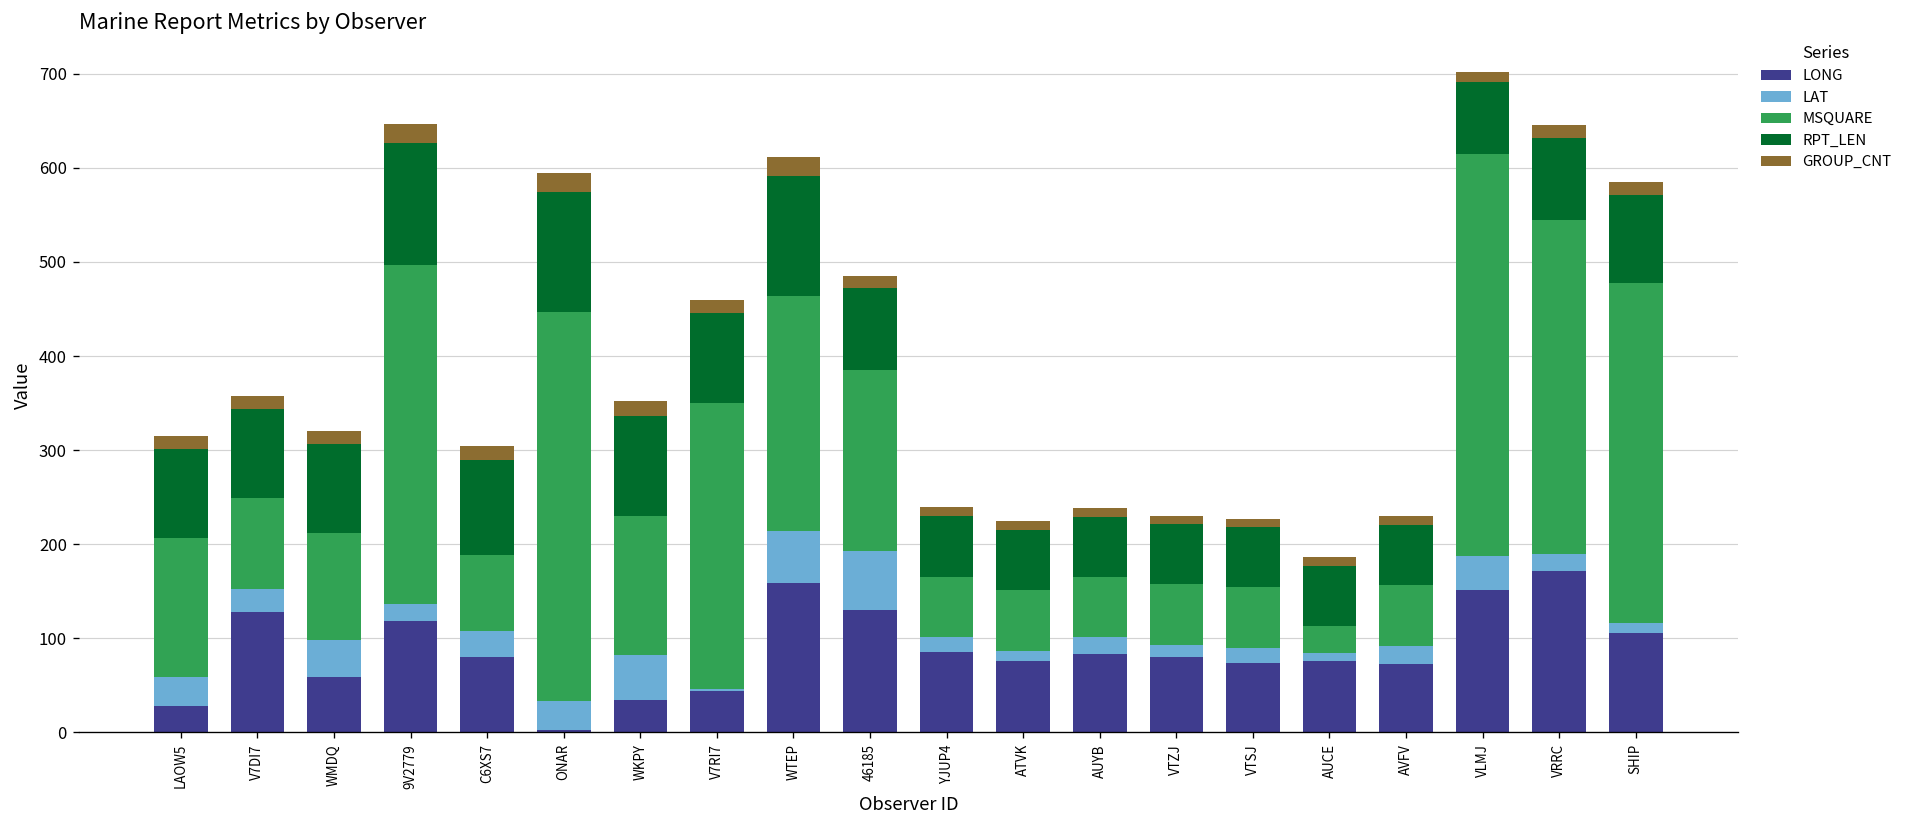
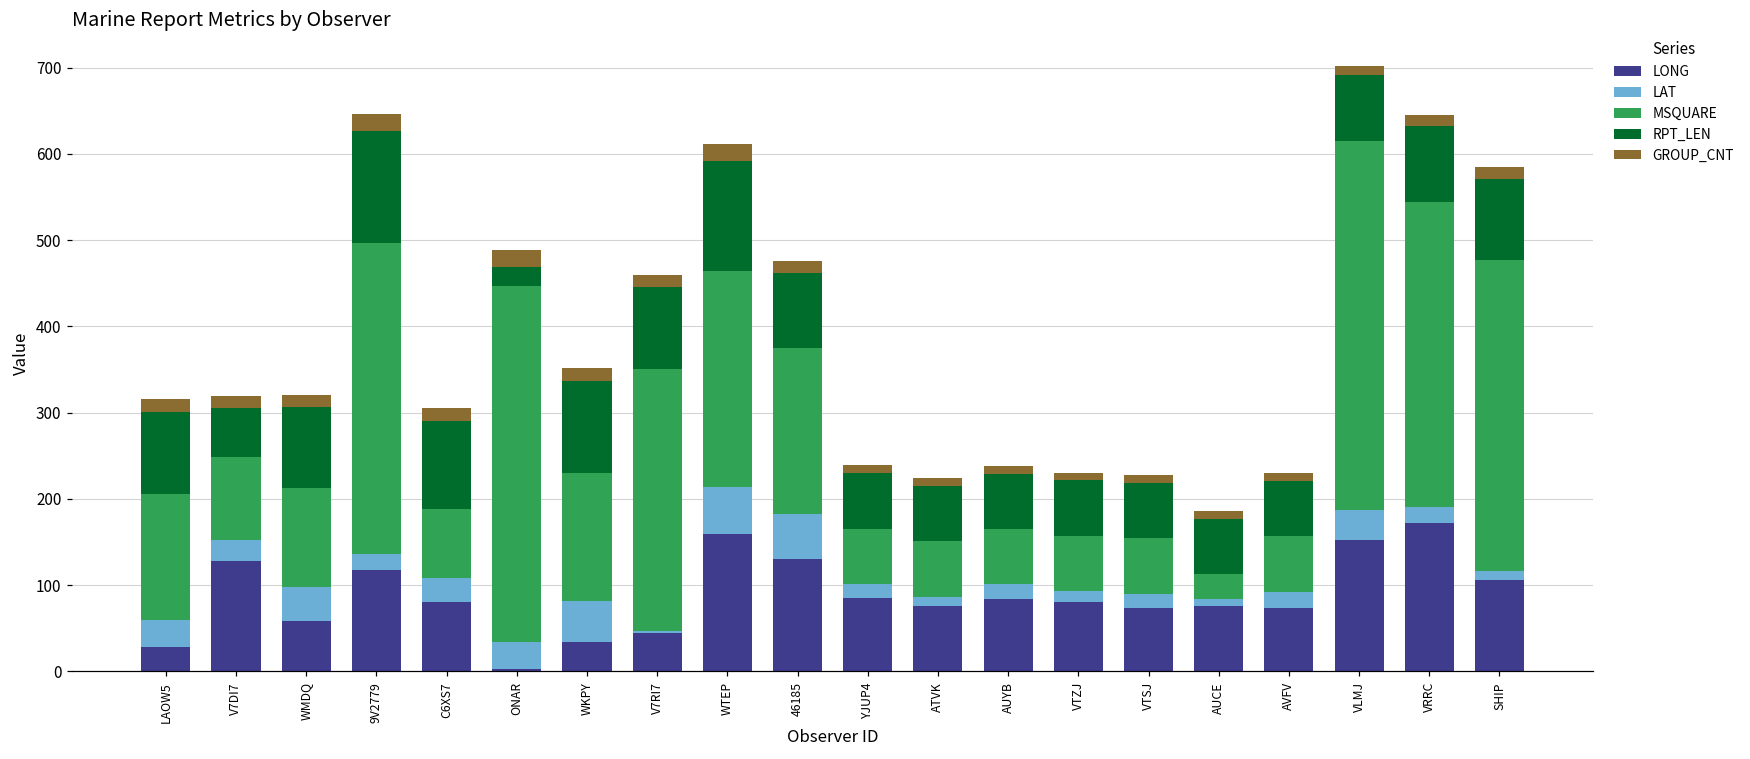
  {
    "LONG": {
      "LAOW5": 30,
      "V7DI7": 130,
      "WMDQ": 60,
      "9V2779": 120,
      "C6XS7": 80,
      "WKPY": 30,
      "V7RI7": 40,
      "WTEP": 160,
      "46185": 130,
      "YJUP4": 90,
      "ATVK": 80,
      "AUYB": 80,
      "VTZJ": 80,
      "VTSJ": 70,
      "AUCE": 80,
      "AVFV": 70,
      "VLMJ": 150,
      "VRRC": 170,
      "SHIP": 110
    },
    "LAT": {
      "LAOW5": 30,
      "V7DI7": 20,
      "WMDQ": 40,
      "9V2779": 20,
      "C6XS7": 30,
      "ONAR": 30,
      "WKPY": 50,
      "WTEP": 50,
-     "46185": 60,
+     "46185": 50,
      "YJUP4": 20,
      "ATVK": 10,
      "AUYB": 20,
      "VTZJ": 10,
      "VTSJ": 20,
      "AUCE": 10,
      "AVFV": 20,
      "VLMJ": 40,
      "VRRC": 20,
      "SHIP": 10
    },
    "MSQUARE": {
      "LAOW5": 150,
      "V7DI7": 100,
      "WMDQ": 110,
      "9V2779": 360,
      "C6XS7": 80,
      "ONAR": 410,
      "WKPY": 150,
      "V7RI7": 300,
      "WTEP": 250,
      "46185": 190,
      "YJUP4": 60,
      "ATVK": 70,
      "AUYB": 60,
      "VTZJ": 60,
      "VTSJ": 70,
      "AUCE": 30,
      "AVFV": 70,
      "VLMJ": 430,
      "VRRC": 350,
      "SHIP": 360
    },
    "RPT_LEN": {
      "LAOW5": 100,
-     "V7DI7": 100,
+     "V7DI7": 60,
      "WMDQ": 90,
      "9V2779": 130,
      "C6XS7": 100,
-     "ONAR": 130,
+     "ONAR": 20,
      "WKPY": 110,
      "V7RI7": 100,
      "WTEP": 130,
      "46185": 90,
      "YJUP4": 70,
      "ATVK": 60,
      "AUYB": 60,
      "VTZJ": 60,
      "VTSJ": 60,
      "AUCE": 60,
      "AVFV": 60,
      "VLMJ": 80,
      "VRRC": 90,
      "SHIP": 90
    },
    "GROUP_CNT": {
      "LAOW5": 10,
      "V7DI7": 10,
      "WMDQ": 10,
      "9V2779": 20,
      "C6XS7": 20,
      "ONAR": 20,
      "WKPY": 20,
      "V7RI7": 10,
      "WTEP": 20,
      "46185": 10,
      "YJUP4": 10,
      "ATVK": 10,
      "AUYB": 10,
      "VTZJ": 10,
      "VTSJ": 10,
      "AUCE": 10,
      "AVFV": 10,
      "VLMJ": 10,
      "VRRC": 10,
      "SHIP": 10
    }
  }
